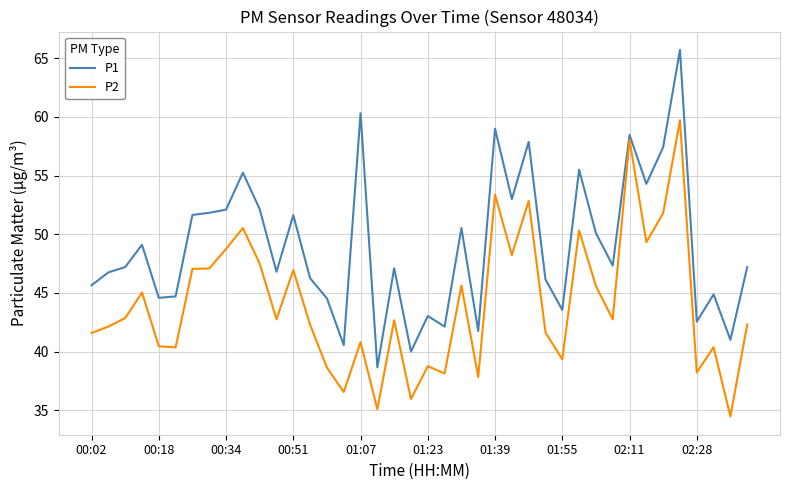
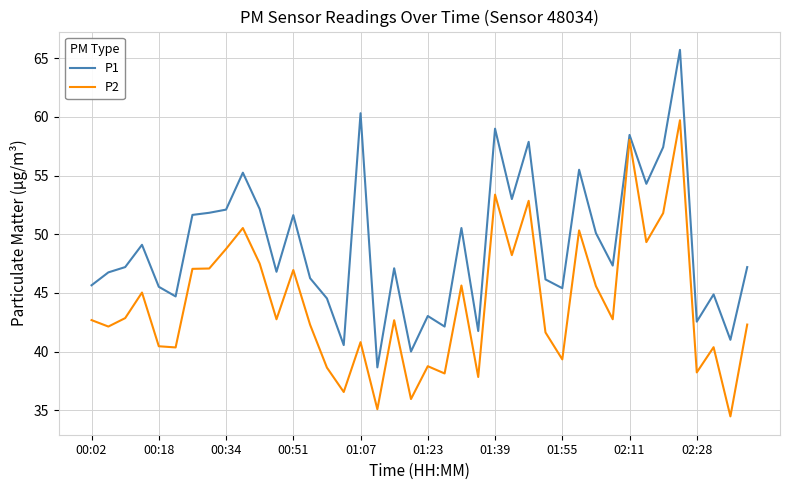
  {
    "P1": {
      "00:02": 45.7,
-     "00:18": 44.6,
+     "00:18": 45.5,
      "00:34": 52.1,
      "00:51": 51.6,
      "01:07": 60.3,
      "01:23": 43.0,
      "01:39": 59.0,
-     "01:55": 43.6,
+     "01:55": 45.4,
      "02:11": 58.5,
      "02:28": 42.6
    },
    "P2": {
-     "00:02": 41.6,
+     "00:02": 42.7,
      "00:18": 40.5,
      "00:34": 48.8,
      "00:51": 47.0,
      "01:07": 40.8,
      "01:23": 38.8,
      "01:39": 53.4,
      "01:55": 39.3,
      "02:11": 58.1,
      "02:28": 38.2
    }
  }
